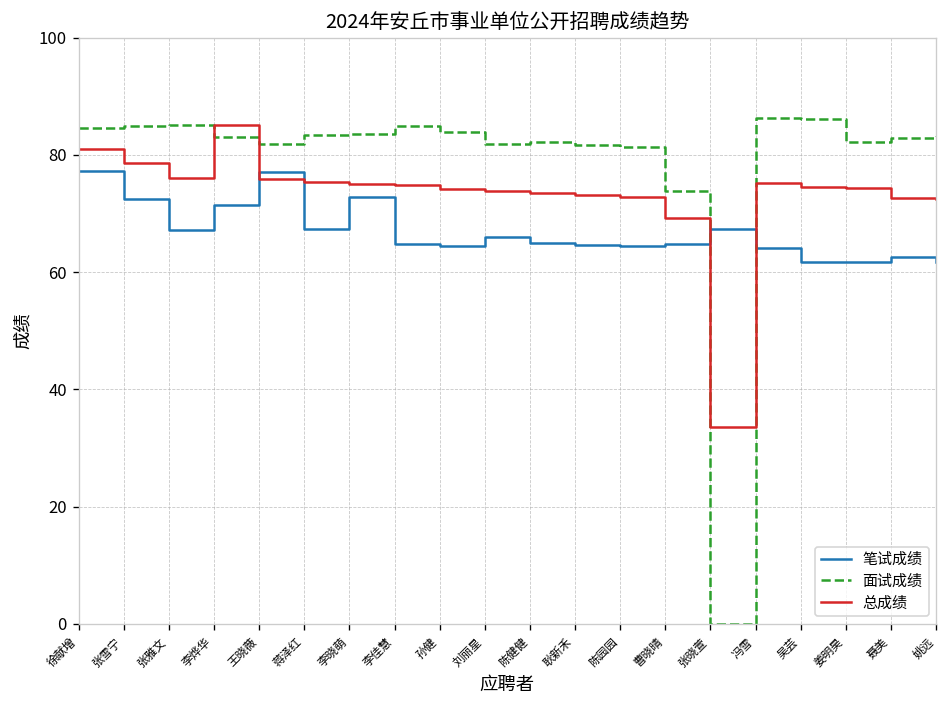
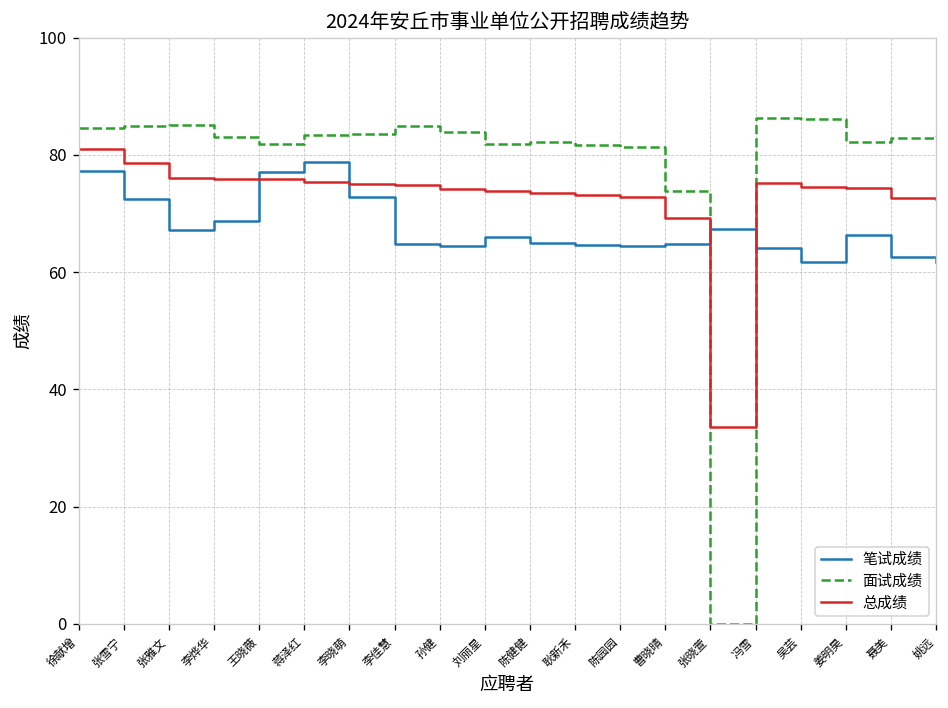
  {
    "笔试成绩": {
      "徐献增": 77,
      "张雪宁": 72,
      "张雅文": 67,
-     "李烨华": 71,
+     "李烨华": 69,
      "王晓薇": 77,
-     "蒋泽红": 67,
+     "蒋泽红": 79,
      "李晓萌": 73,
      "李佳慧": 65,
      "孙健": 64,
      "刘丽星": 66,
      "陈健健": 65,
      "耿新禾": 65,
      "陈园园": 64,
      "曹晓晴": 65,
      "张晓萱": 67,
      "冯雪": 64,
      "吴芸": 62,
-     "姜明昊": 62,
+     "姜明昊": 66,
      "聂美": 63,
      "姚远": 62
    },
    "面试成绩": {
      "徐献增": 85,
      "张雪宁": 85,
      "张雅文": 85,
      "李烨华": 83,
      "王晓薇": 82,
      "蒋泽红": 83,
      "李晓萌": 84,
      "李佳慧": 85,
      "孙健": 84,
      "刘丽星": 82,
      "陈健健": 82,
      "耿新禾": 82,
      "陈园园": 81,
      "曹晓晴": 74,
      "张晓萱": 0,
      "冯雪": 86,
      "吴芸": 86,
      "姜明昊": 82,
      "聂美": 83,
      "姚远": 83
    },
    "总成绩": {
      "徐献增": 81,
      "张雪宁": 79,
      "张雅文": 76,
-     "李烨华": 85,
+     "李烨华": 76,
      "王晓薇": 76,
      "蒋泽红": 75,
      "李晓萌": 75,
      "李佳慧": 75,
      "孙健": 74,
      "刘丽星": 74,
      "陈健健": 74,
      "耿新禾": 73,
      "陈园园": 73,
      "曹晓晴": 69,
      "张晓萱": 34,
      "冯雪": 75,
      "吴芸": 75,
      "姜明昊": 74,
      "聂美": 73,
      "姚远": 73
    }
  }
